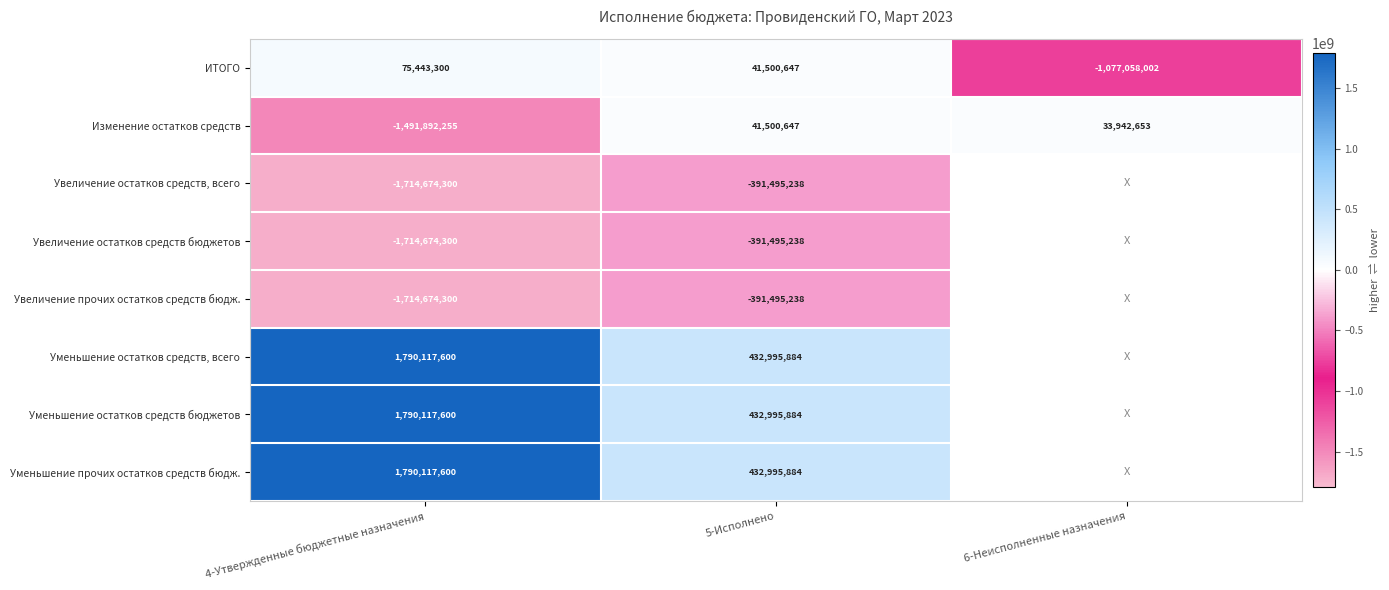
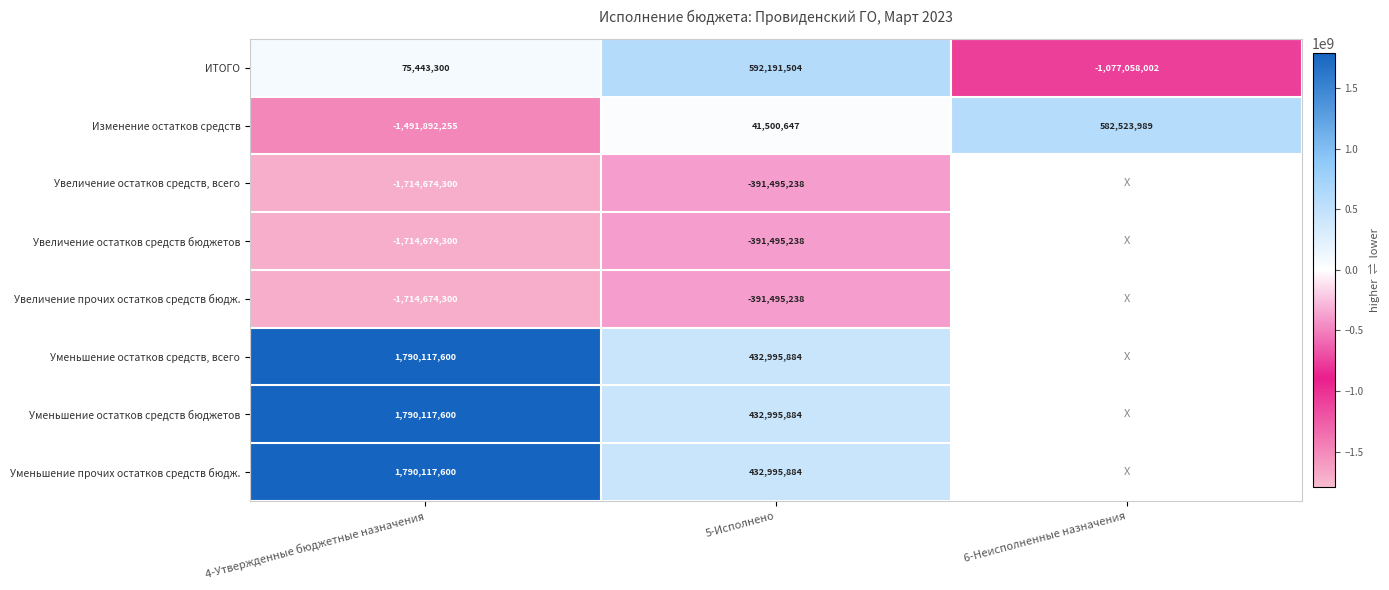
  {
    "ИТОГО": {
      "4-Утвержденные бюджетные назначения": "75,443,300",
-     "5-Исполнено": "41,500,647",
+     "5-Исполнено": "592,191,504",
      "6-Неисполненные назначения": "-1,077,058,002"
    },
    "Изменение остатков средств": {
      "4-Утвержденные бюджетные назначения": "-1,491,892,255",
      "5-Исполнено": "41,500,647",
-     "6-Неисполненные назначения": "33,942,653"
+     "6-Неисполненные назначения": "582,523,989"
    },
    "Увеличение остатков средств, всего": {
      "4-Утвержденные бюджетные назначения": "-1,714,674,300",
      "5-Исполнено": "-391,495,238"
    },
    "Увеличение остатков средств бюджетов": {
      "4-Утвержденные бюджетные назначения": "-1,714,674,300",
      "5-Исполнено": "-391,495,238"
    },
    "Увеличение прочих остатков средств бюдж.": {
      "4-Утвержденные бюджетные назначения": "-1,714,674,300",
      "5-Исполнено": "-391,495,238"
    },
    "Уменьшение остатков средств, всего": {
      "4-Утвержденные бюджетные назначения": "1,790,117,600",
      "5-Исполнено": "432,995,884"
    },
    "Уменьшение остатков средств бюджетов": {
      "4-Утвержденные бюджетные назначения": "1,790,117,600",
      "5-Исполнено": "432,995,884"
    },
    "Уменьшение прочих остатков средств бюдж.": {
      "4-Утвержденные бюджетные назначения": "1,790,117,600",
      "5-Исполнено": "432,995,884"
    }
  }
